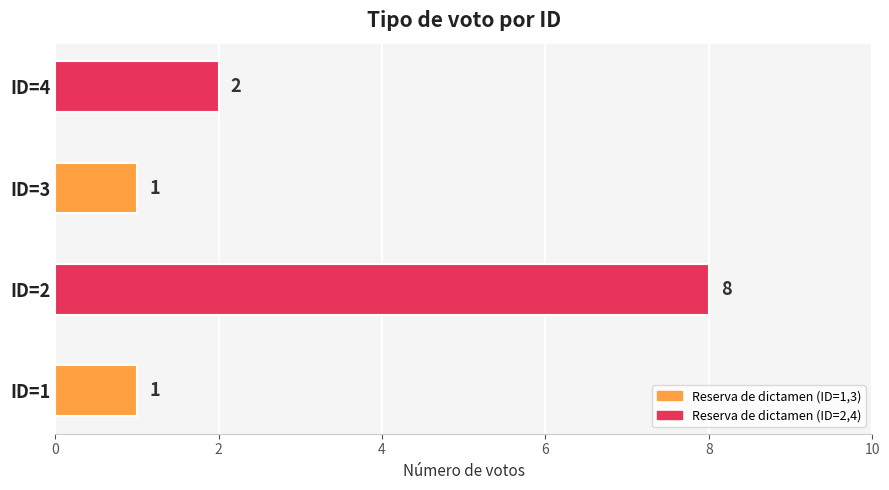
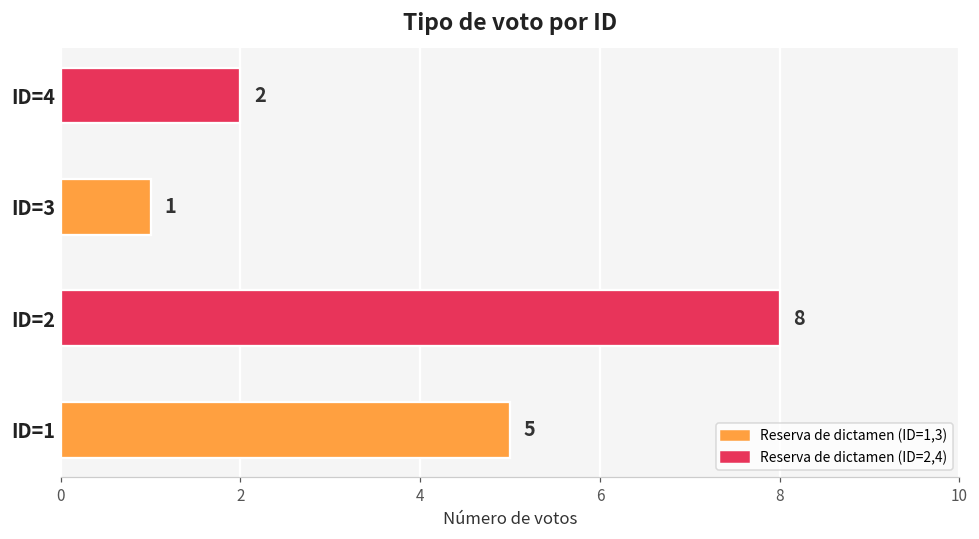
  {
    "ID=4": 2,
    "ID=3": 1,
    "ID=2": 8,
-   "ID=1": 1
+   "ID=1": 5
  }
